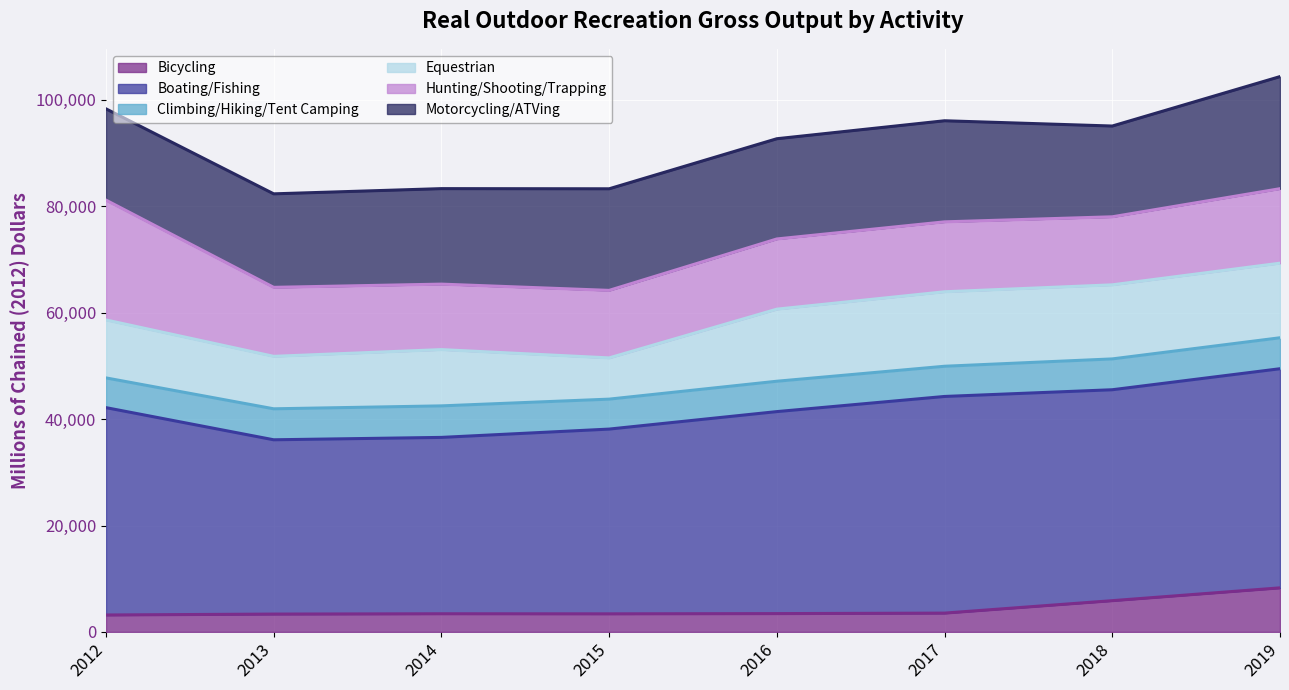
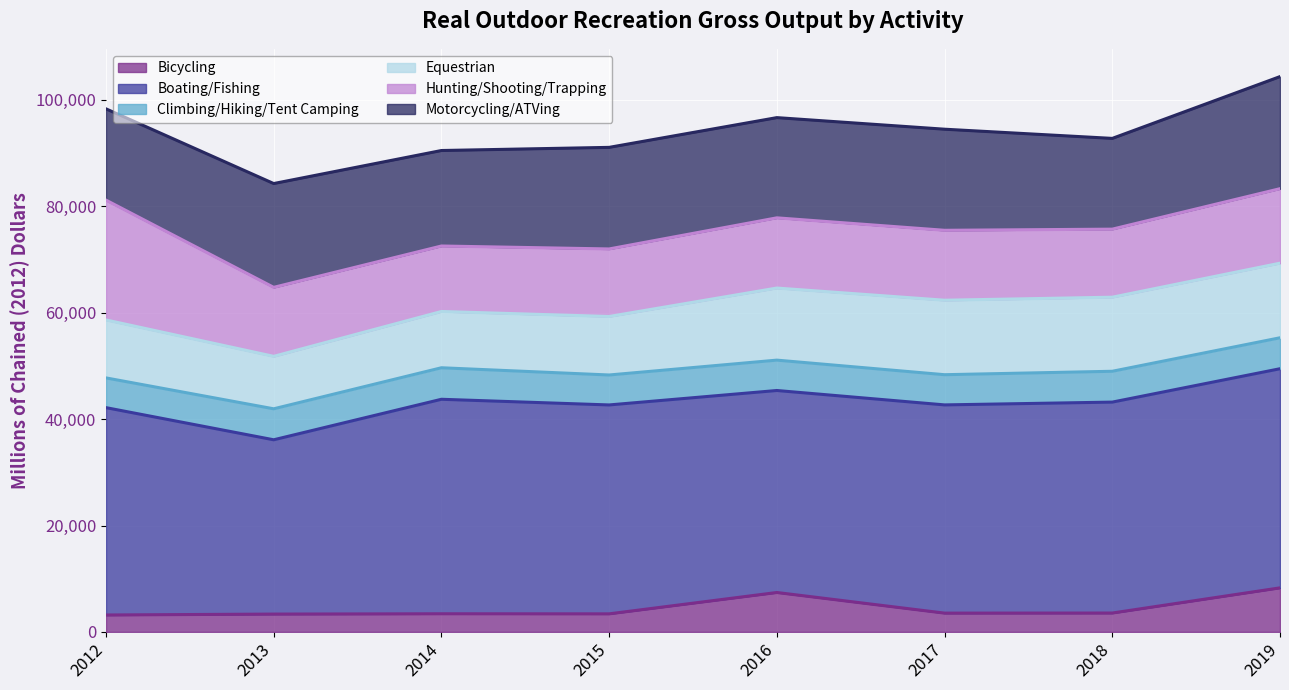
  {
    "Bicycling": {
      "2012": "3,000",
      "2013": "3,000",
      "2014": "3,000",
      "2015": "3,000",
-     "2016": "3,000",
+     "2016": "7,000",
      "2017": "4,000",
-     "2018": "6,000",
+     "2018": "4,000",
      "2019": "8,000"
    },
    "Boating/Fishing": {
      "2012": "39,000",
      "2013": "33,000",
-     "2014": "33,000",
-     "2015": "35,000",
+     "2014": "40,000",
+     "2015": "39,000",
      "2016": "38,000",
-     "2017": "41,000",
+     "2017": "39,000",
      "2018": "40,000",
      "2019": "41,000"
    },
    "Climbing/Hiking/Tent Camping": {
      "2012": "6,000",
      "2013": "6,000",
      "2014": "6,000",
      "2015": "6,000",
      "2016": "6,000",
      "2017": "6,000",
      "2018": "6,000",
      "2019": "6,000"
    },
    "Equestrian": {
      "2012": "11,000",
      "2013": "10,000",
      "2014": "11,000",
-     "2015": "8,000",
+     "2015": "11,000",
      "2016": "14,000",
      "2017": "14,000",
      "2018": "14,000",
      "2019": "14,000"
    },
    "Hunting/Shooting/Trapping": {
      "2012": "23,000",
      "2013": "13,000",
      "2014": "12,000",
      "2015": "13,000",
      "2016": "13,000",
      "2017": "13,000",
      "2018": "13,000",
      "2019": "14,000"
    },
    "Motorcycling/ATVing": {
      "2012": "17,000",
-     "2013": "18,000",
+     "2013": "20,000",
      "2014": "18,000",
      "2015": "19,000",
      "2016": "19,000",
      "2017": "19,000",
      "2018": "17,000",
      "2019": "21,000"
    }
  }
